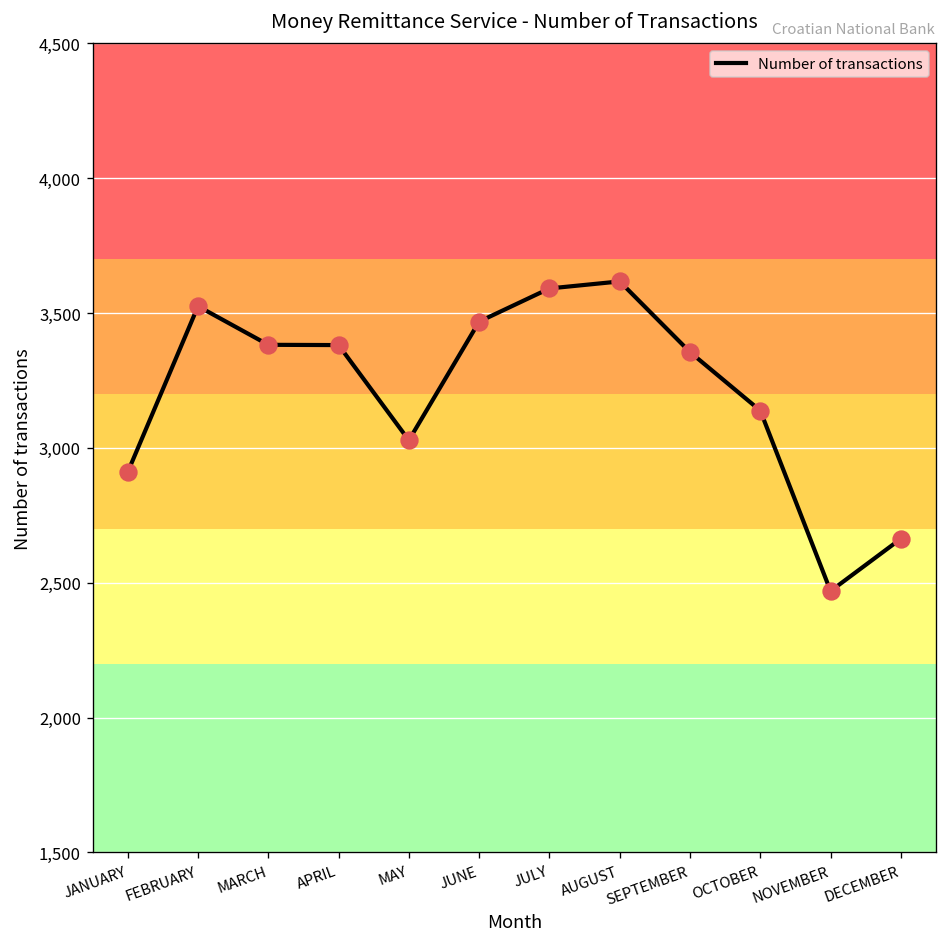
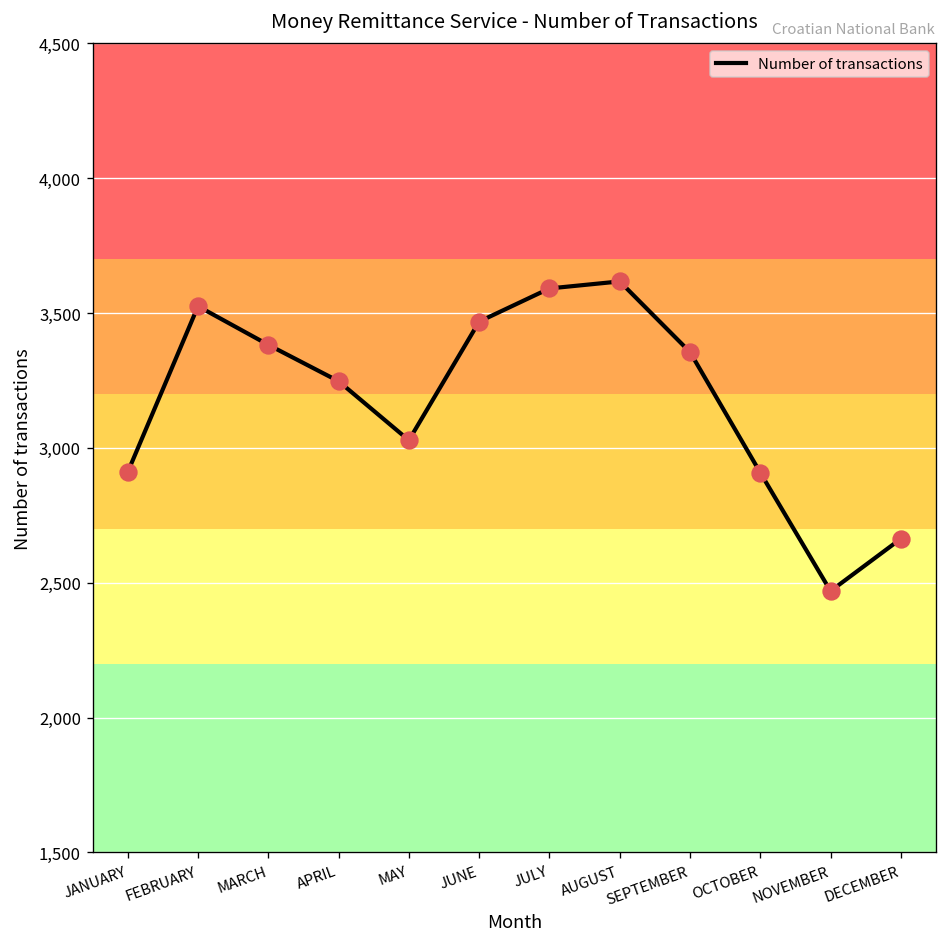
  {
    "JANUARY": "2,910",
    "FEBRUARY": "3,530",
    "MARCH": "3,380",
-   "APRIL": "3,380",
+   "APRIL": "3,250",
    "MAY": "3,030",
    "JUNE": "3,470",
    "JULY": "3,590",
    "AUGUST": "3,620",
    "SEPTEMBER": "3,360",
-   "OCTOBER": "3,140",
+   "OCTOBER": "2,910",
    "NOVEMBER": "2,470",
    "DECEMBER": "2,660"
  }
